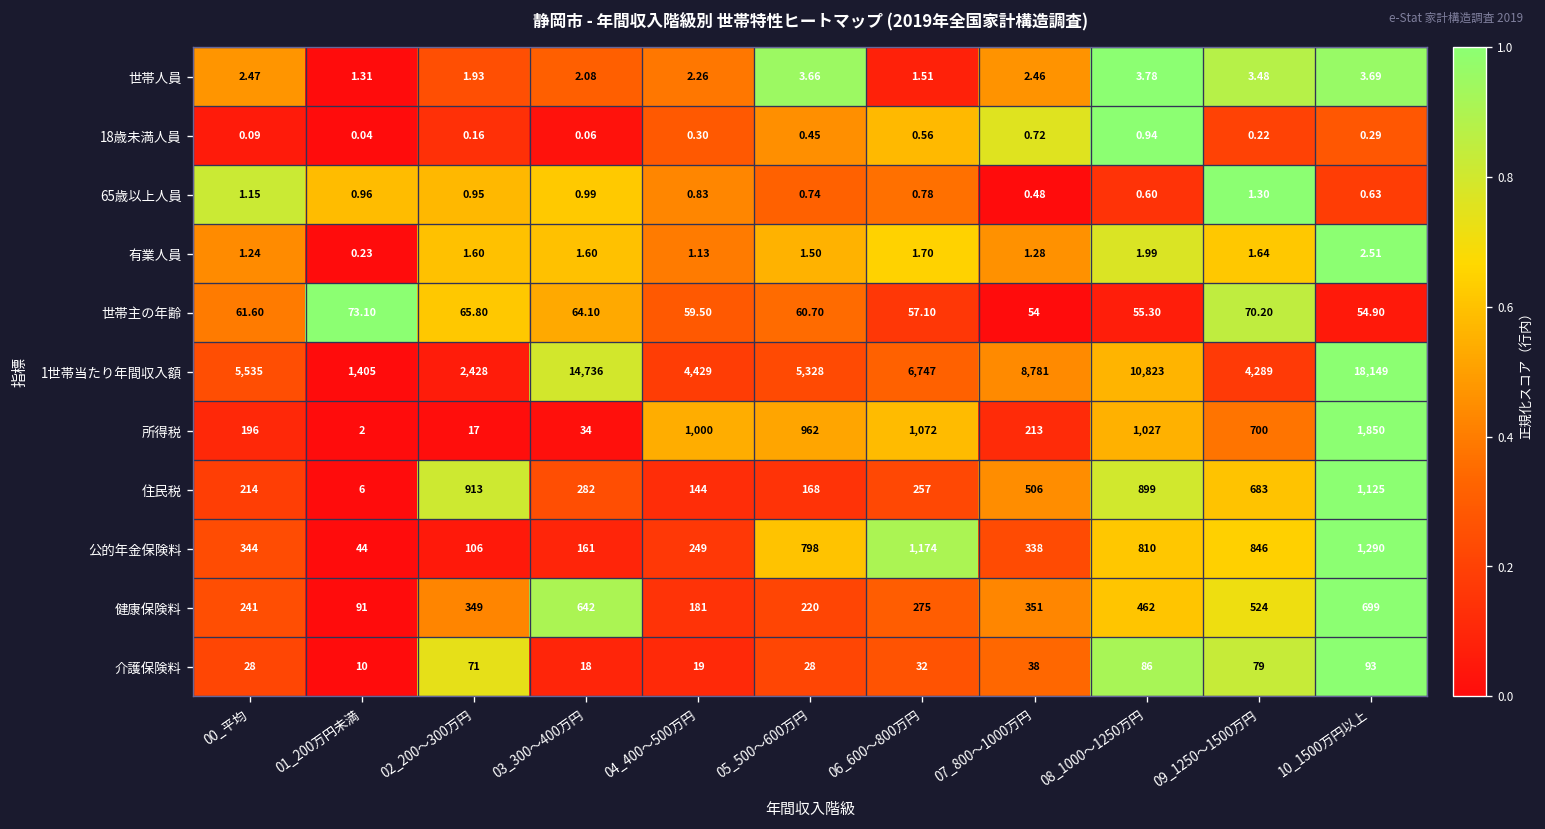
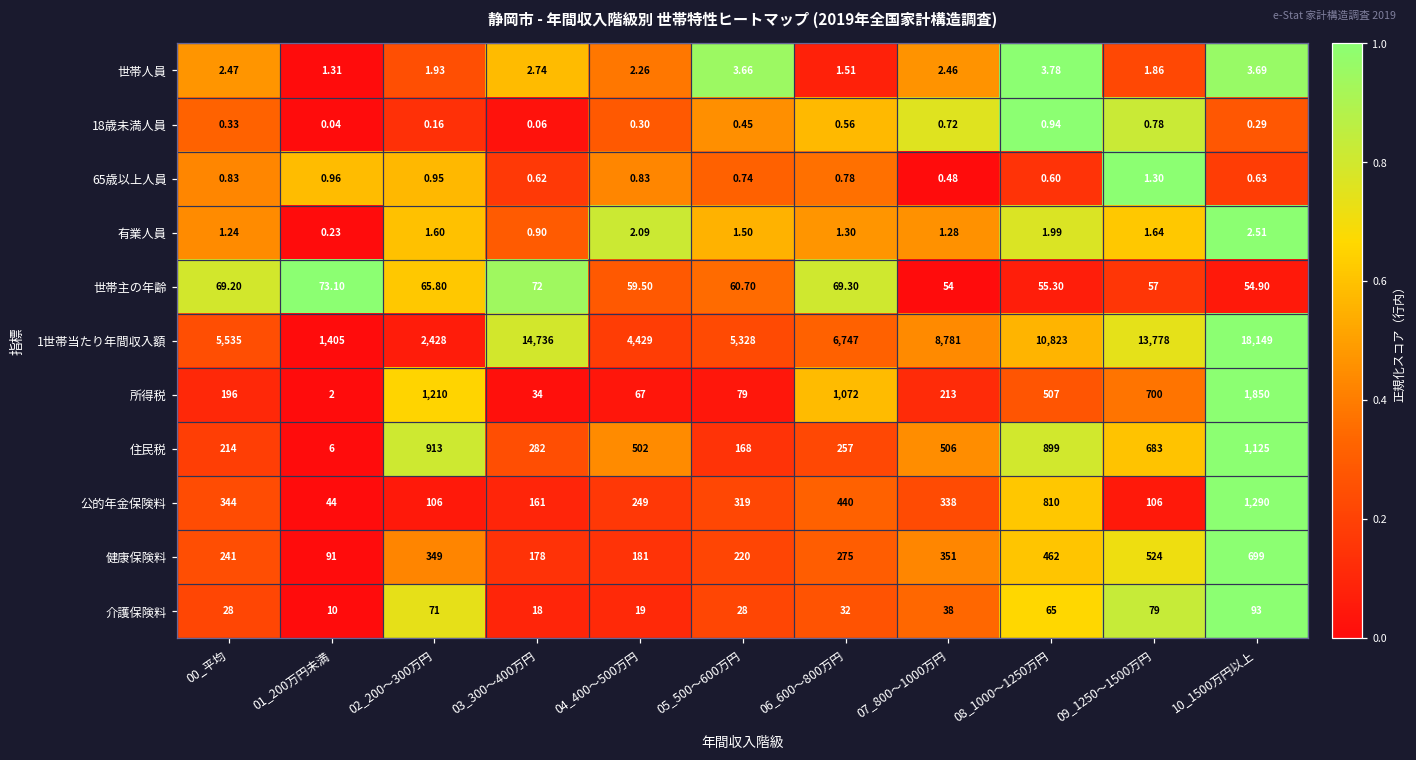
  {
    "世帯人員": {
      "00_平均": "2.47",
      "01_200万円未満": "1.31",
      "02_200～300万円": "1.93",
-     "03_300～400万円": "2.08",
+     "03_300～400万円": "2.74",
      "04_400～500万円": "2.26",
      "05_500～600万円": "3.66",
      "06_600～800万円": "1.51",
      "07_800～1000万円": "2.46",
      "08_1000～1250万円": "3.78",
-     "09_1250～1500万円": "3.48",
+     "09_1250～1500万円": "1.86",
      "10_1500万円以上": "3.69"
    },
    "18歳未満人員": {
-     "00_平均": "0.09",
+     "00_平均": "0.33",
      "01_200万円未満": "0.04",
      "02_200～300万円": "0.16",
      "03_300～400万円": "0.06",
      "04_400～500万円": "0.30",
      "05_500～600万円": "0.45",
      "06_600～800万円": "0.56",
      "07_800～1000万円": "0.72",
      "08_1000～1250万円": "0.94",
-     "09_1250～1500万円": "0.22",
+     "09_1250～1500万円": "0.78",
      "10_1500万円以上": "0.29"
    },
    "65歳以上人員": {
-     "00_平均": "1.15",
+     "00_平均": "0.83",
      "01_200万円未満": "0.96",
      "02_200～300万円": "0.95",
-     "03_300～400万円": "0.99",
+     "03_300～400万円": "0.62",
      "04_400～500万円": "0.83",
      "05_500～600万円": "0.74",
      "06_600～800万円": "0.78",
      "07_800～1000万円": "0.48",
      "08_1000～1250万円": "0.60",
      "09_1250～1500万円": "1.30",
      "10_1500万円以上": "0.63"
    },
    "有業人員": {
      "00_平均": "1.24",
      "01_200万円未満": "0.23",
      "02_200～300万円": "1.60",
-     "03_300～400万円": "1.60",
-     "04_400～500万円": "1.13",
+     "03_300～400万円": "0.90",
+     "04_400～500万円": "2.09",
      "05_500～600万円": "1.50",
-     "06_600～800万円": "1.70",
+     "06_600～800万円": "1.30",
      "07_800～1000万円": "1.28",
      "08_1000～1250万円": "1.99",
      "09_1250～1500万円": "1.64",
      "10_1500万円以上": "2.51"
    },
    "世帯主の年齢": {
-     "00_平均": "61.60",
+     "00_平均": "69.20",
      "01_200万円未満": "73.10",
      "02_200～300万円": "65.80",
-     "03_300～400万円": "64.10",
+     "03_300～400万円": "72",
      "04_400～500万円": "59.50",
      "05_500～600万円": "60.70",
-     "06_600～800万円": "57.10",
+     "06_600～800万円": "69.30",
      "07_800～1000万円": "54",
      "08_1000～1250万円": "55.30",
-     "09_1250～1500万円": "70.20",
+     "09_1250～1500万円": "57",
      "10_1500万円以上": "54.90"
    },
    "1世帯当たり年間収入額": {
      "00_平均": "5,535",
      "01_200万円未満": "1,405",
      "02_200～300万円": "2,428",
      "03_300～400万円": "14,736",
      "04_400～500万円": "4,429",
      "05_500～600万円": "5,328",
      "06_600～800万円": "6,747",
      "07_800～1000万円": "8,781",
      "08_1000～1250万円": "10,823",
-     "09_1250～1500万円": "4,289",
+     "09_1250～1500万円": "13,778",
      "10_1500万円以上": "18,149"
    },
    "所得税": {
      "00_平均": "196",
      "01_200万円未満": "2",
-     "02_200～300万円": "17",
+     "02_200～300万円": "1,210",
      "03_300～400万円": "34",
-     "04_400～500万円": "1,000",
-     "05_500～600万円": "962",
+     "04_400～500万円": "67",
+     "05_500～600万円": "79",
      "06_600～800万円": "1,072",
      "07_800～1000万円": "213",
-     "08_1000～1250万円": "1,027",
+     "08_1000～1250万円": "507",
      "09_1250～1500万円": "700",
      "10_1500万円以上": "1,850"
    },
    "住民税": {
      "00_平均": "214",
      "01_200万円未満": "6",
      "02_200～300万円": "913",
      "03_300～400万円": "282",
-     "04_400～500万円": "144",
+     "04_400～500万円": "502",
      "05_500～600万円": "168",
      "06_600～800万円": "257",
      "07_800～1000万円": "506",
      "08_1000～1250万円": "899",
      "09_1250～1500万円": "683",
      "10_1500万円以上": "1,125"
    },
    "公的年金保険料": {
      "00_平均": "344",
      "01_200万円未満": "44",
      "02_200～300万円": "106",
      "03_300～400万円": "161",
      "04_400～500万円": "249",
-     "05_500～600万円": "798",
-     "06_600～800万円": "1,174",
+     "05_500～600万円": "319",
+     "06_600～800万円": "440",
      "07_800～1000万円": "338",
      "08_1000～1250万円": "810",
-     "09_1250～1500万円": "846",
+     "09_1250～1500万円": "106",
      "10_1500万円以上": "1,290"
    },
    "健康保険料": {
      "00_平均": "241",
      "01_200万円未満": "91",
      "02_200～300万円": "349",
-     "03_300～400万円": "642",
+     "03_300～400万円": "178",
      "04_400～500万円": "181",
      "05_500～600万円": "220",
      "06_600～800万円": "275",
      "07_800～1000万円": "351",
      "08_1000～1250万円": "462",
      "09_1250～1500万円": "524",
      "10_1500万円以上": "699"
    },
    "介護保険料": {
      "00_平均": "28",
      "01_200万円未満": "10",
      "02_200～300万円": "71",
      "03_300～400万円": "18",
      "04_400～500万円": "19",
      "05_500～600万円": "28",
      "06_600～800万円": "32",
      "07_800～1000万円": "38",
-     "08_1000～1250万円": "86",
+     "08_1000～1250万円": "65",
      "09_1250～1500万円": "79",
      "10_1500万円以上": "93"
    }
  }
